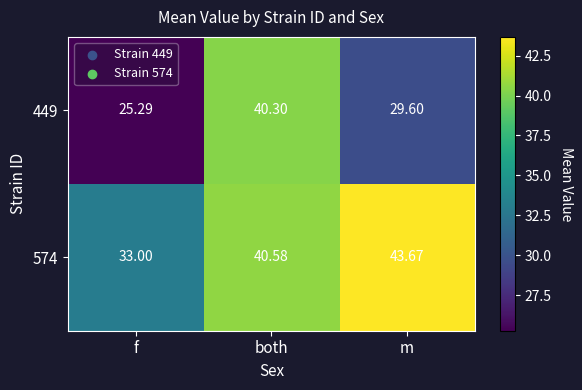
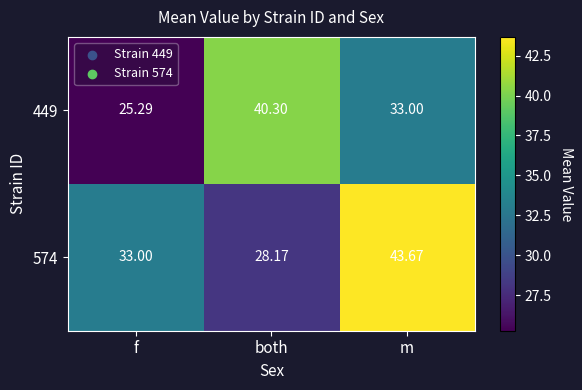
  {
    "449": {
      "f": 25.29,
      "both": 40.30,
-     "m": 29.60
+     "m": 33.00
    },
    "574": {
      "f": 33.00,
-     "both": 40.58,
+     "both": 28.17,
      "m": 43.67
    }
  }
